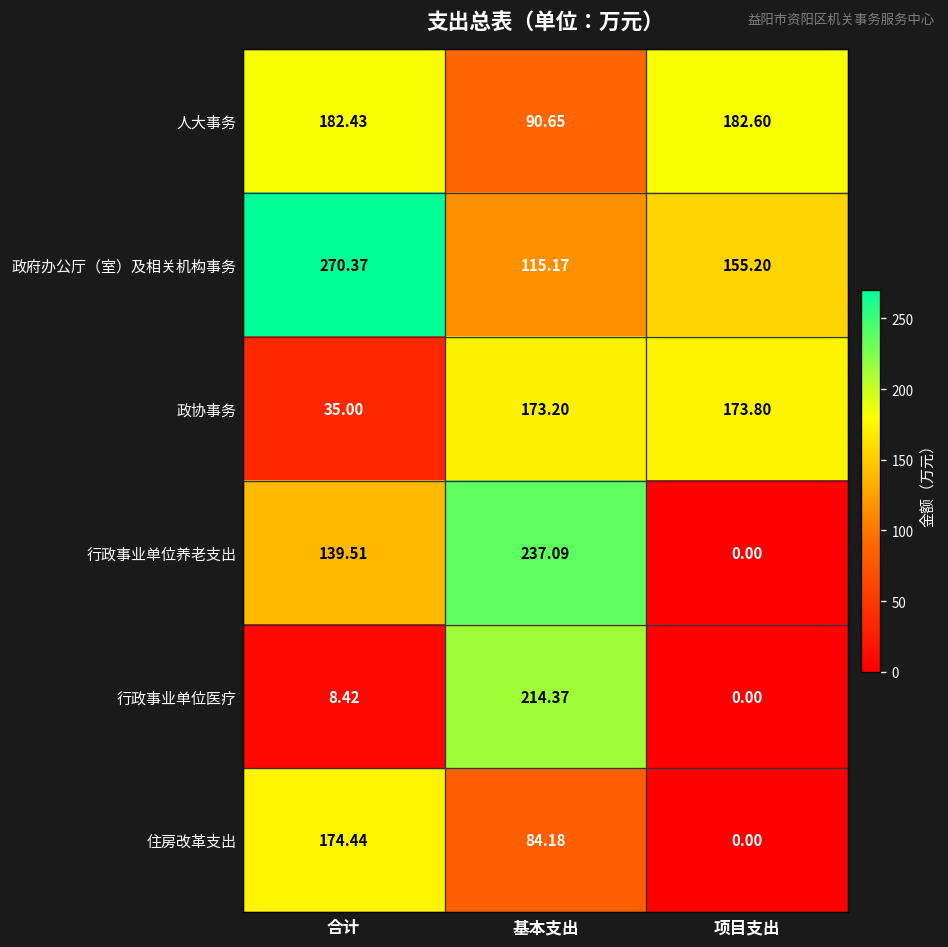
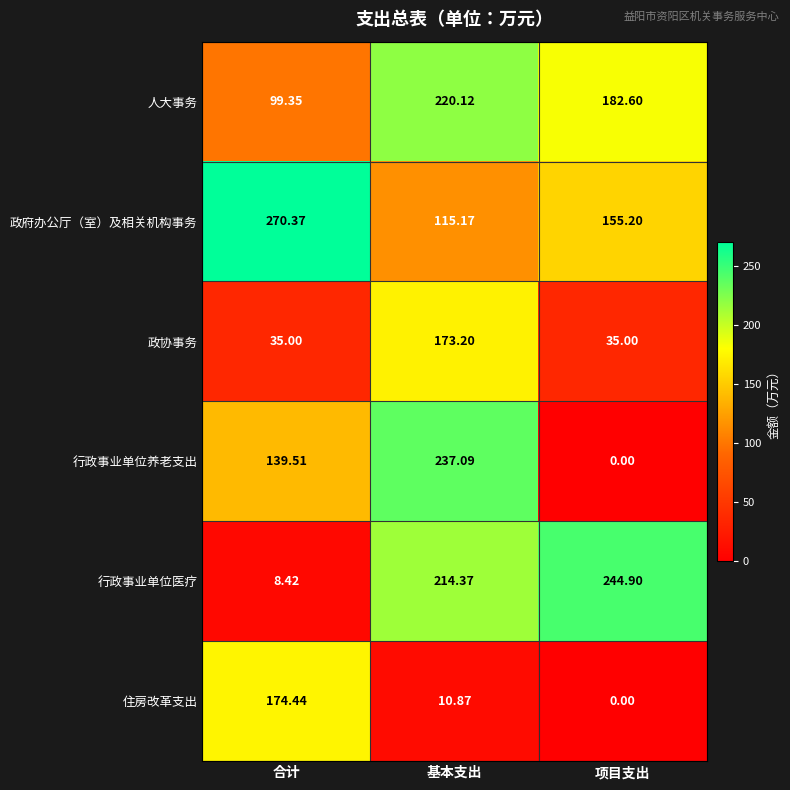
  {
    "人大事务": {
-     "合计": 182.43,
-     "基本支出": 90.65,
+     "合计": 99.35,
+     "基本支出": 220.12,
      "项目支出": 182.60
    },
    "政府办公厅（室）及相关机构事务": {
      "合计": 270.37,
      "基本支出": 115.17,
      "项目支出": 155.20
    },
    "政协事务": {
      "合计": 35.00,
      "基本支出": 173.20,
-     "项目支出": 173.80
+     "项目支出": 35.00
    },
    "行政事业单位养老支出": {
      "合计": 139.51,
      "基本支出": 237.09,
      "项目支出": 0.00
    },
    "行政事业单位医疗": {
      "合计": 8.42,
      "基本支出": 214.37,
-     "项目支出": 0.00
+     "项目支出": 244.90
    },
    "住房改革支出": {
      "合计": 174.44,
-     "基本支出": 84.18,
+     "基本支出": 10.87,
      "项目支出": 0.00
    }
  }
